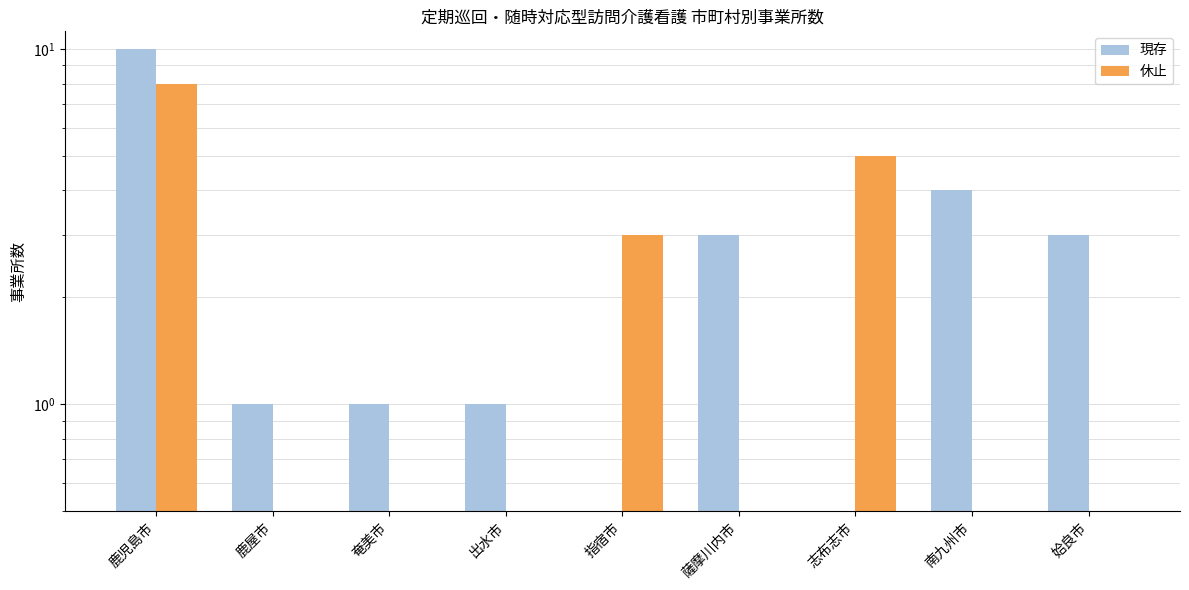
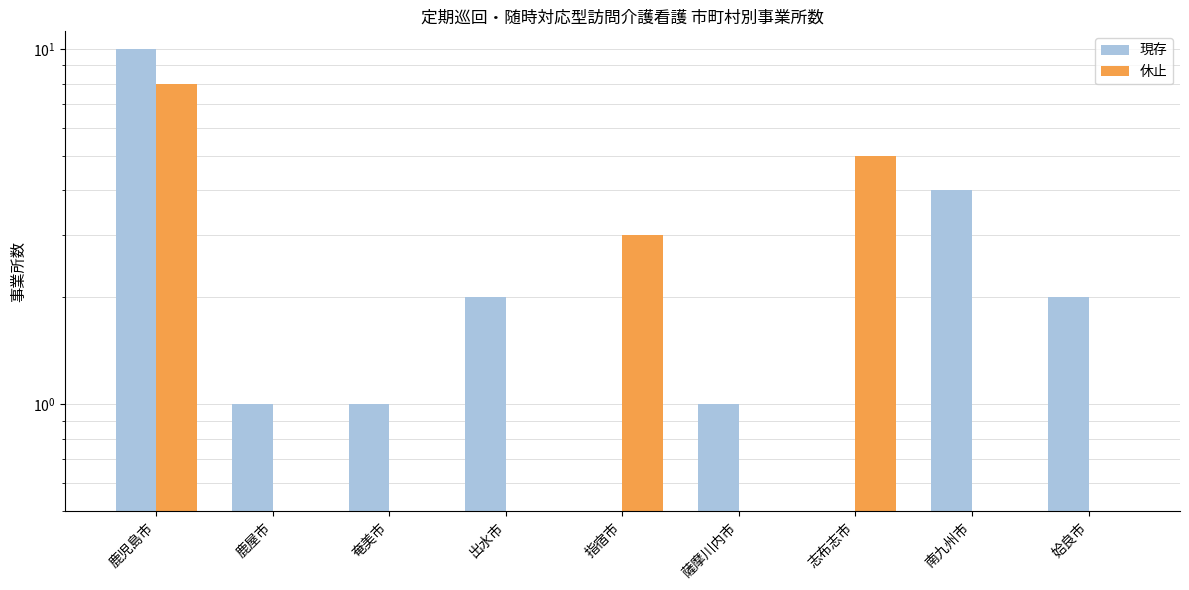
  {
    "現存": {
      "鹿児島市": 10,
      "鹿屋市": 1,
      "奄美市": 1,
-     "出水市": 1,
-     "薩摩川内市": 3,
+     "出水市": 2,
+     "薩摩川内市": 1,
      "南九州市": 4,
-     "姶良市": 3
+     "姶良市": 2
    },
    "休止": {
      "鹿児島市": 8,
      "指宿市": 3,
      "志布志市": 5
    }
  }
